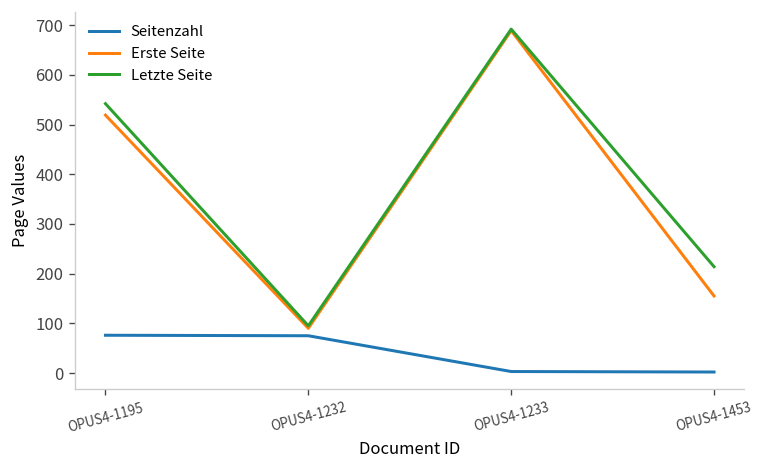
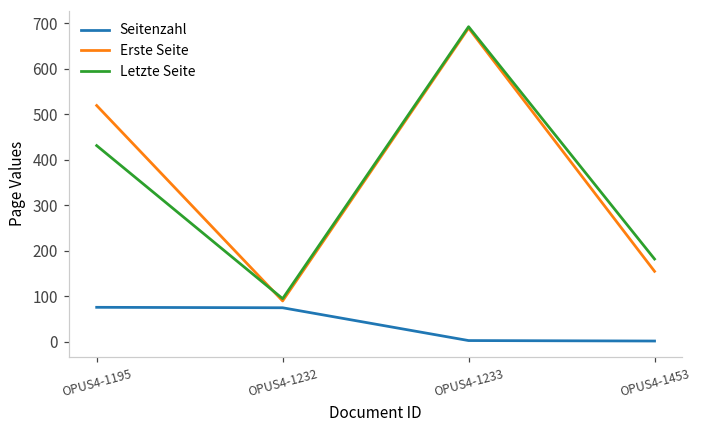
  {
    "Seitenzahl": {
      "OPUS4-1195": 80,
      "OPUS4-1232": 80,
      "OPUS4-1233": 0,
      "OPUS4-1453": 0
    },
    "Erste Seite": {
      "OPUS4-1195": 520,
      "OPUS4-1453": 160
    },
    "Letzte Seite": {
-     "OPUS4-1195": 540,
-     "OPUS4-1453": 210
+     "OPUS4-1195": 430,
+     "OPUS4-1453": 180
    }
  }
